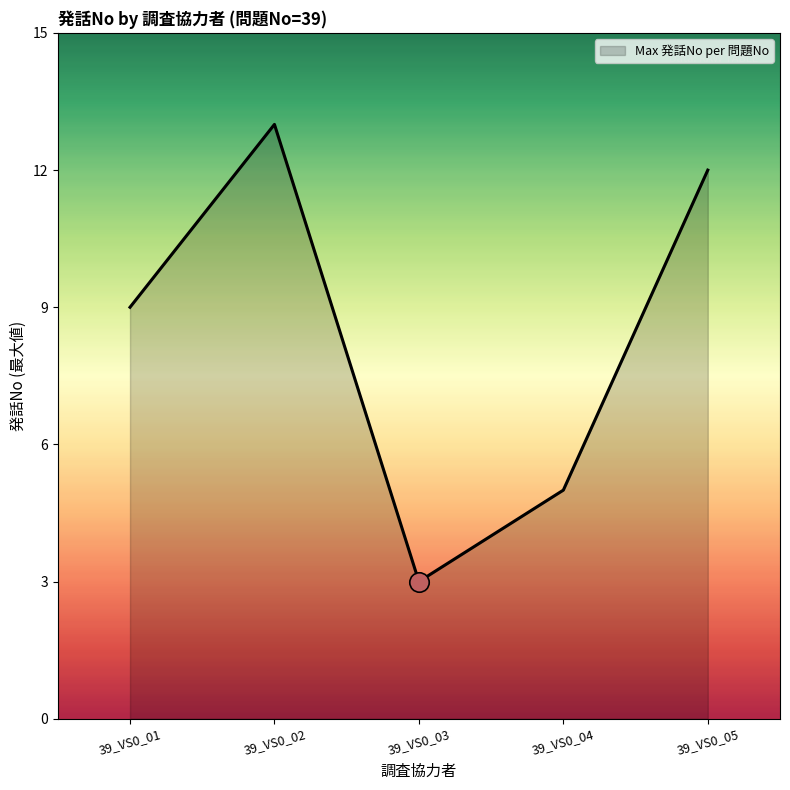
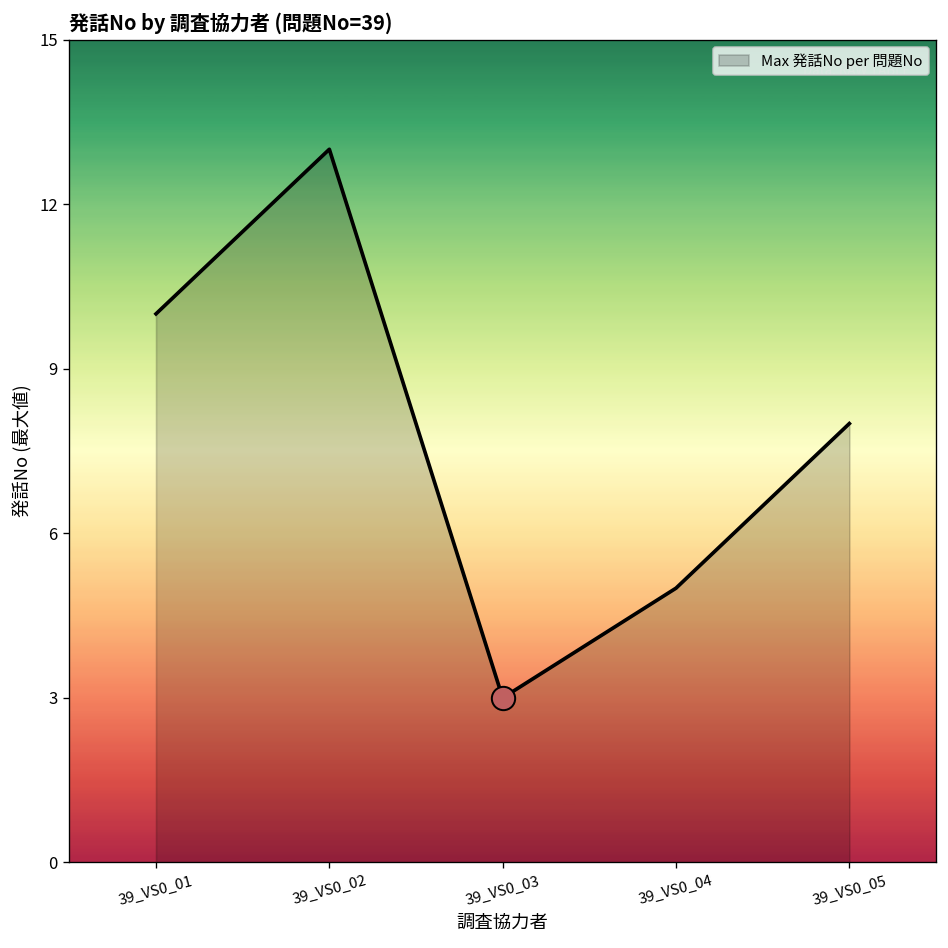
  {
    "Max 発話No per 問題No": {
-     "39_VS0_01": 9,
+     "39_VS0_01": 10,
      "39_VS0_02": 13,
      "39_VS0_04": 5,
-     "39_VS0_05": 12
+     "39_VS0_05": 8
    }
  }
